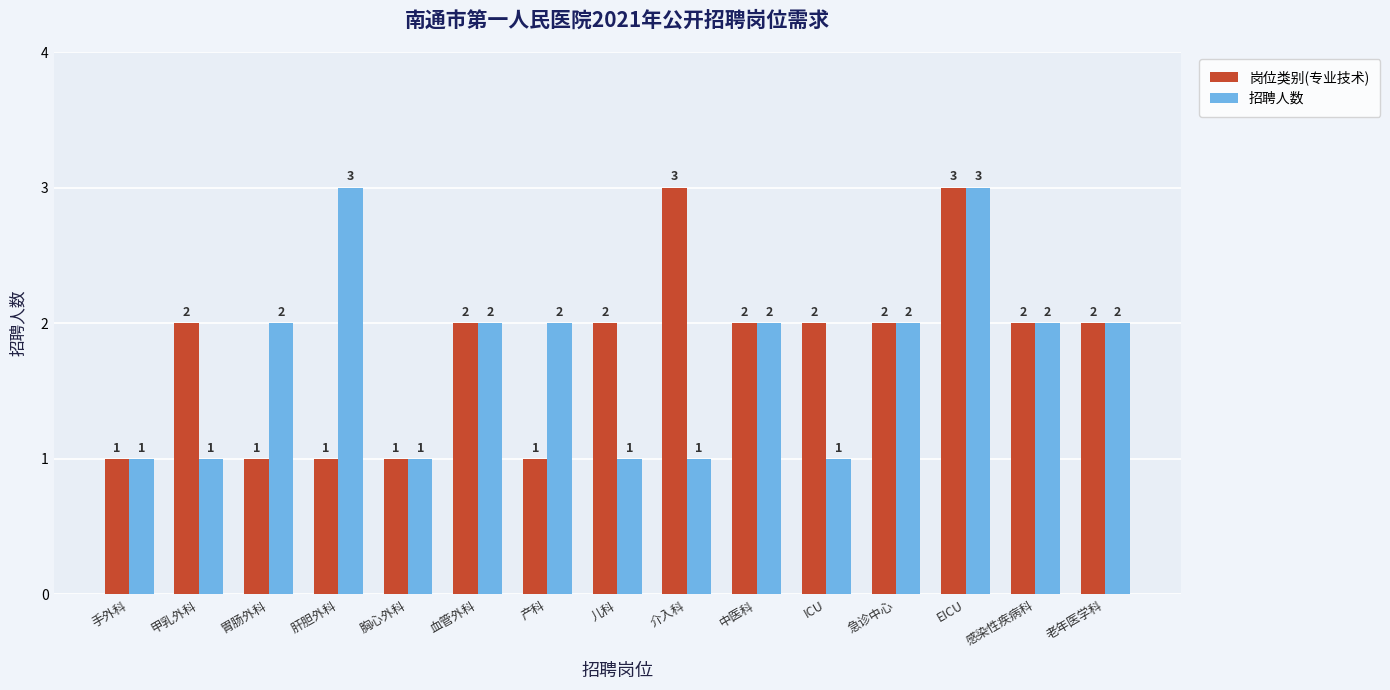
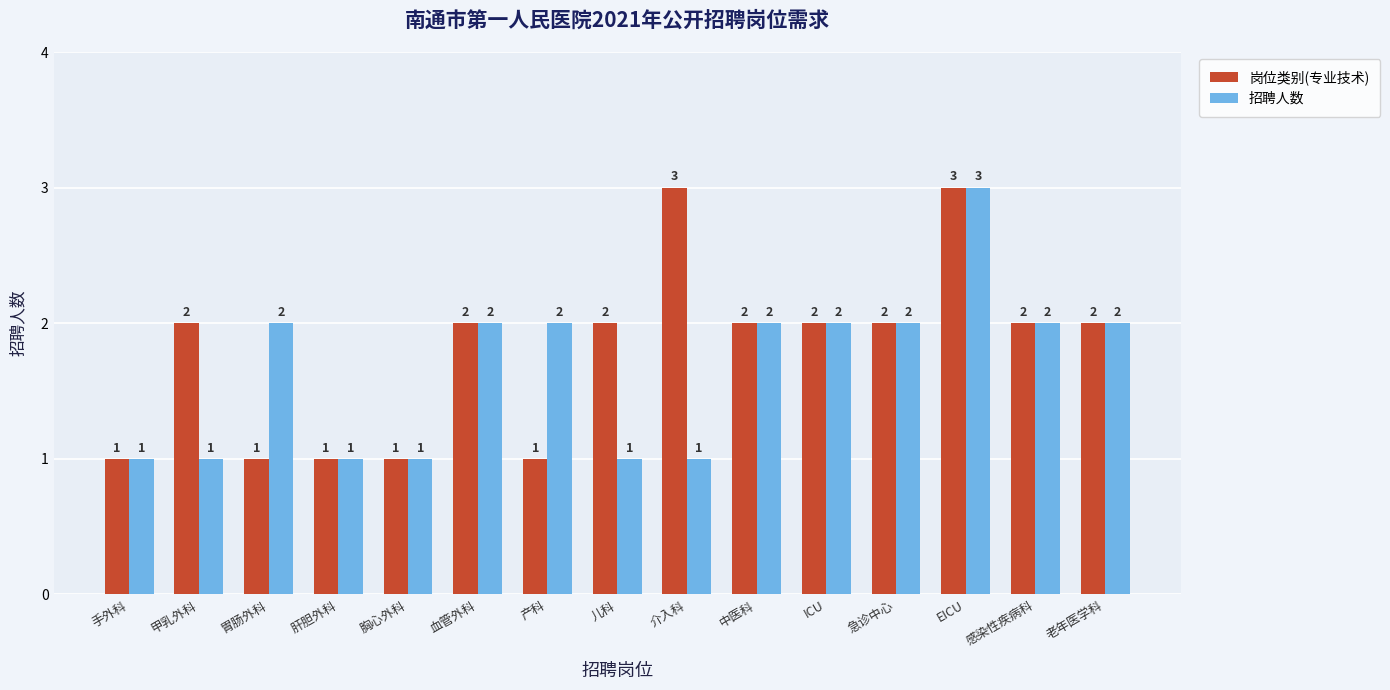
  {
    "岗位类别(专业技术)": {
      "手外科": 1,
      "甲乳外科": 2,
      "胃肠外科": 1,
      "肝胆外科": 1,
      "胸心外科": 1,
      "血管外科": 2,
      "产科": 1,
      "儿科": 2,
      "介入科": 3,
      "中医科": 2,
      "ICU": 2,
      "急诊中心": 2,
      "EICU": 3,
      "感染性疾病科": 2,
      "老年医学科": 2
    },
    "招聘人数": {
      "手外科": 1,
      "甲乳外科": 1,
      "胃肠外科": 2,
-     "肝胆外科": 3,
+     "肝胆外科": 1,
      "胸心外科": 1,
      "血管外科": 2,
      "产科": 2,
      "儿科": 1,
      "介入科": 1,
      "中医科": 2,
-     "ICU": 1,
+     "ICU": 2,
      "急诊中心": 2,
      "EICU": 3,
      "感染性疾病科": 2,
      "老年医学科": 2
    }
  }
